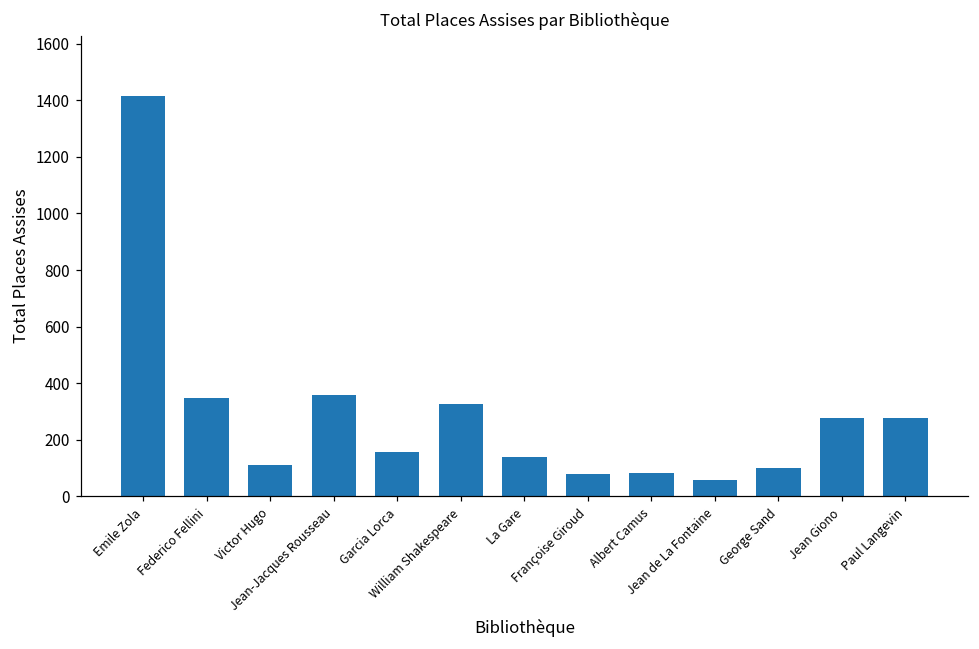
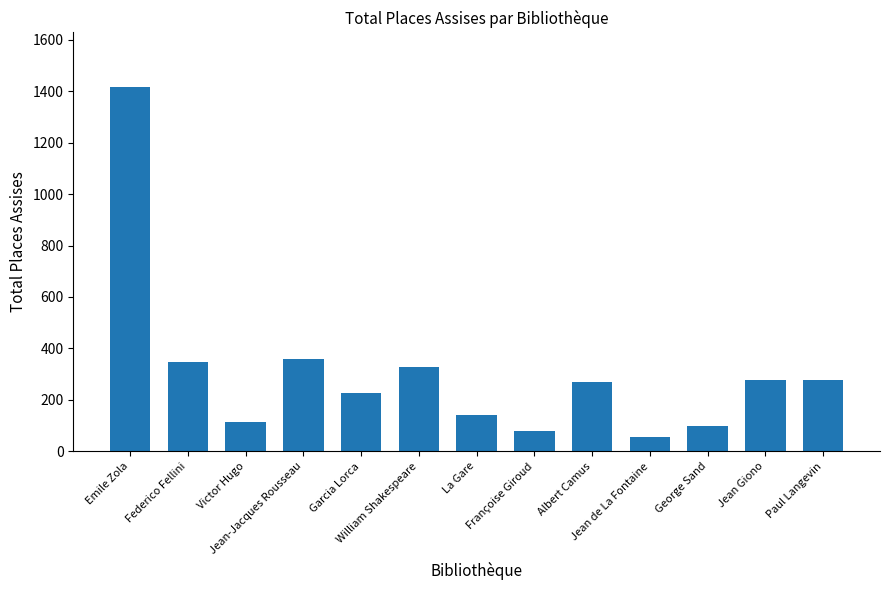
  {
    "Emile Zola": 1420,
    "Federico Fellini": 350,
    "Victor Hugo": 110,
    "Jean-Jacques Rousseau": 360,
-   "Garcia Lorca": 160,
+   "Garcia Lorca": 230,
    "William Shakespeare": 330,
    "La Gare": 140,
    "Françoise Giroud": 80,
-   "Albert Camus": 80,
+   "Albert Camus": 270,
    "Jean de La Fontaine": 60,
    "George Sand": 100,
    "Jean Giono": 280,
    "Paul Langevin": 280
  }
